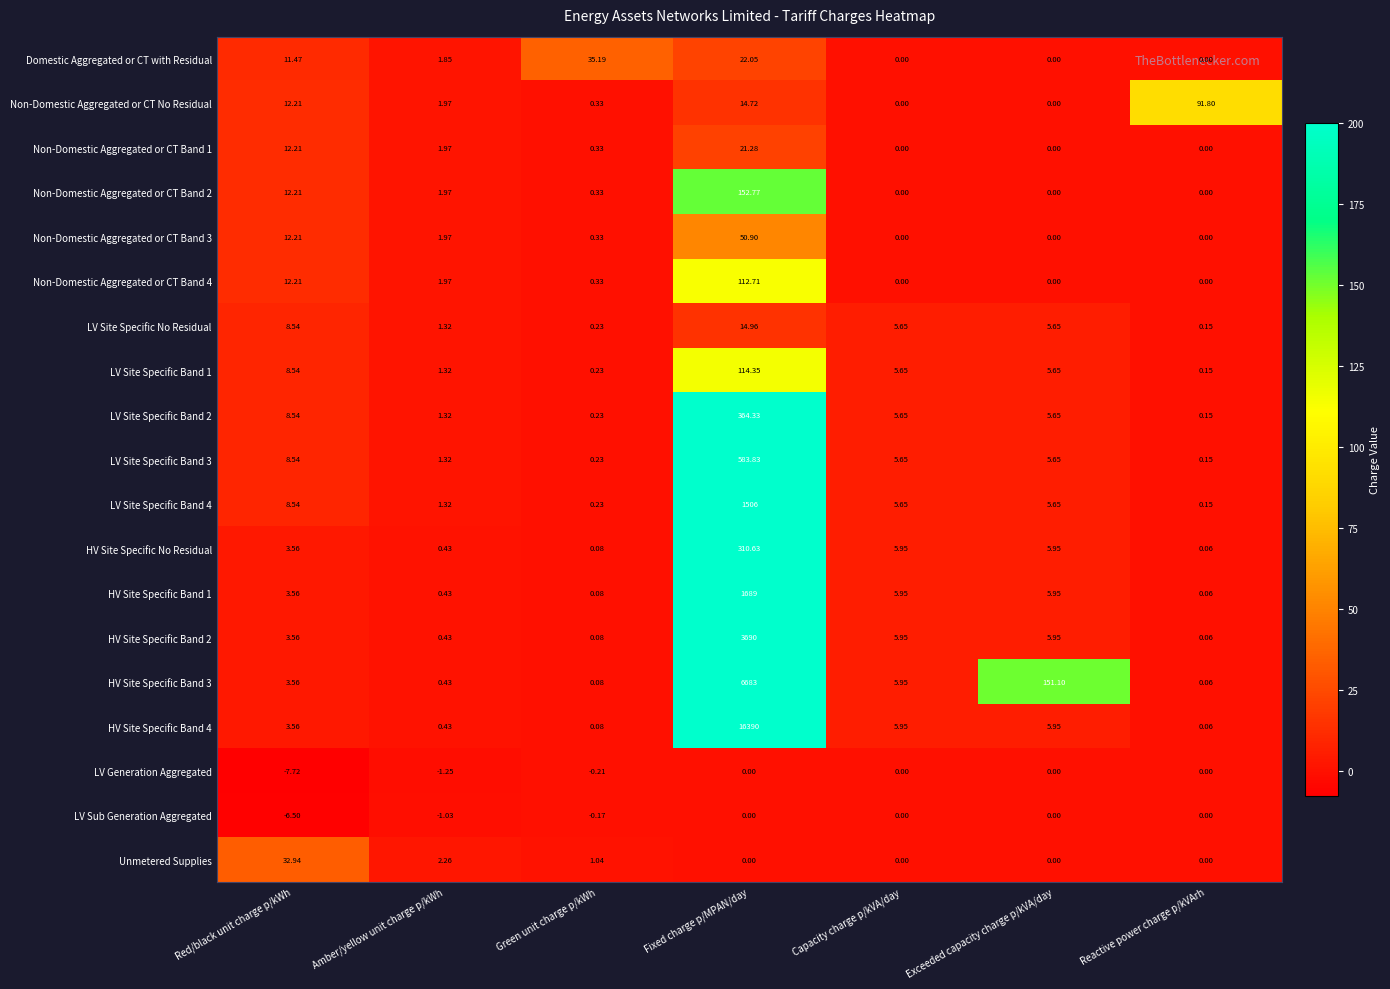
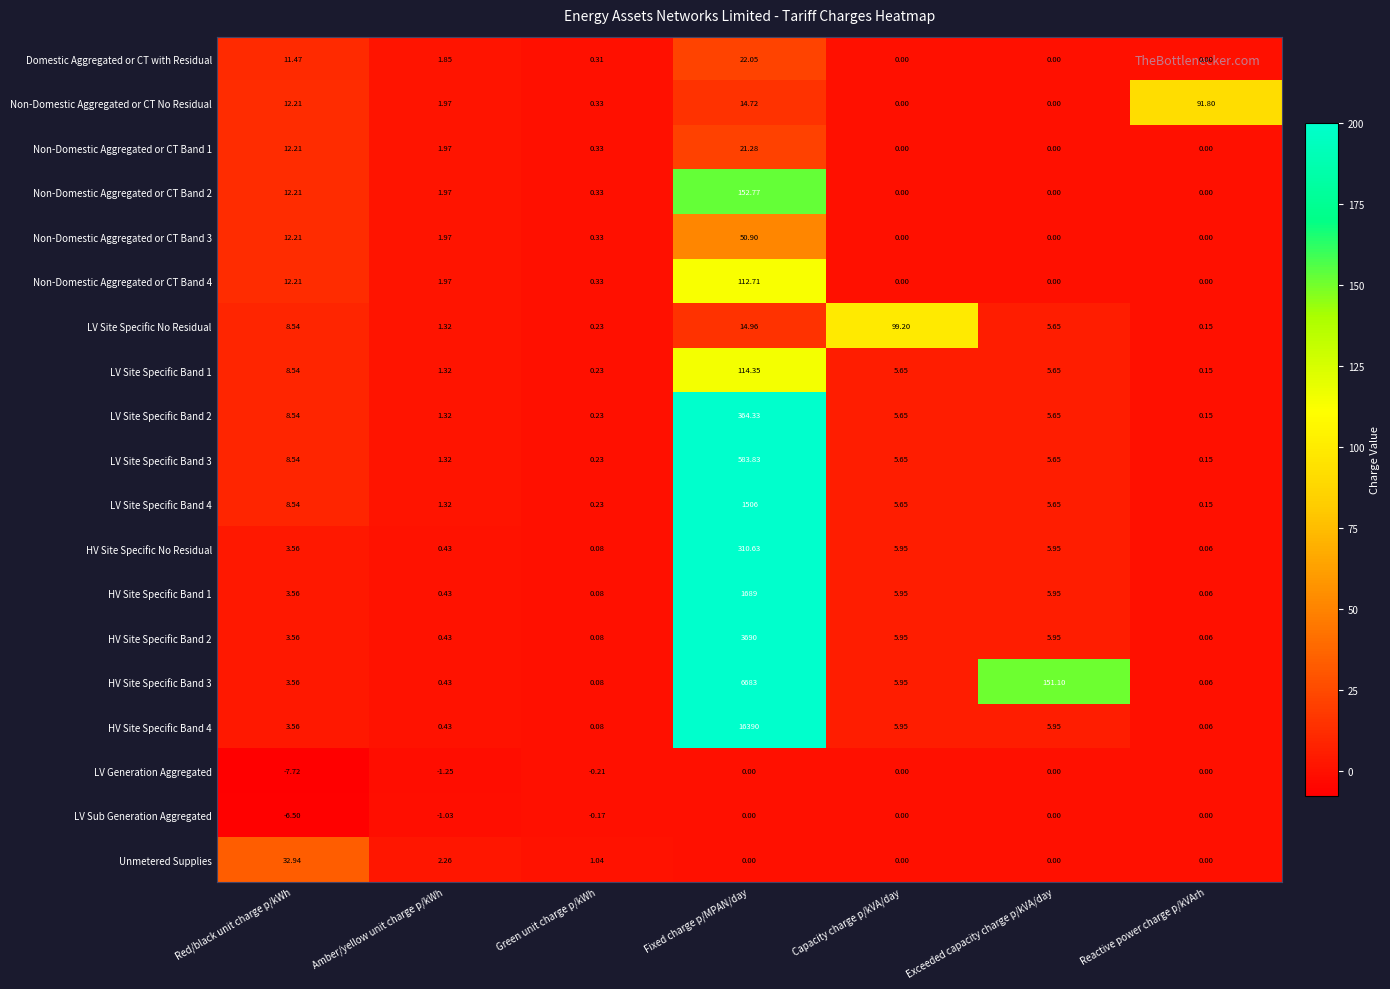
  {
    "Domestic Aggregated or CT with Residual": {
      "Red/black unit charge p/kWh": 11.47,
      "Amber/yellow unit charge p/kWh": 1.85,
-     "Green unit charge p/kWh": 35.19,
+     "Green unit charge p/kWh": 0.31,
      "Fixed charge p/MPAN/day": 22.05,
      "Capacity charge p/kVA/day": 0.00,
      "Exceeded capacity charge p/kVA/day": 0.00
    },
    "Non-Domestic Aggregated or CT No Residual": {
      "Red/black unit charge p/kWh": 12.21,
      "Amber/yellow unit charge p/kWh": 1.97,
      "Green unit charge p/kWh": 0.33,
      "Fixed charge p/MPAN/day": 14.72,
      "Capacity charge p/kVA/day": 0.00,
      "Exceeded capacity charge p/kVA/day": 0.00,
      "Reactive power charge p/kVArh": 91.80
    },
    "Non-Domestic Aggregated or CT Band 1": {
      "Red/black unit charge p/kWh": 12.21,
      "Amber/yellow unit charge p/kWh": 1.97,
      "Green unit charge p/kWh": 0.33,
      "Fixed charge p/MPAN/day": 21.28,
      "Capacity charge p/kVA/day": 0.00,
      "Exceeded capacity charge p/kVA/day": 0.00,
      "Reactive power charge p/kVArh": 0.00
    },
    "Non-Domestic Aggregated or CT Band 2": {
      "Red/black unit charge p/kWh": 12.21,
      "Amber/yellow unit charge p/kWh": 1.97,
      "Green unit charge p/kWh": 0.33,
      "Fixed charge p/MPAN/day": 152.77,
      "Capacity charge p/kVA/day": 0.00,
      "Exceeded capacity charge p/kVA/day": 0.00,
      "Reactive power charge p/kVArh": 0.00
    },
    "Non-Domestic Aggregated or CT Band 3": {
      "Red/black unit charge p/kWh": 12.21,
      "Amber/yellow unit charge p/kWh": 1.97,
      "Green unit charge p/kWh": 0.33,
      "Fixed charge p/MPAN/day": 50.90,
      "Capacity charge p/kVA/day": 0.00,
      "Exceeded capacity charge p/kVA/day": 0.00,
      "Reactive power charge p/kVArh": 0.00
    },
    "Non-Domestic Aggregated or CT Band 4": {
      "Red/black unit charge p/kWh": 12.21,
      "Amber/yellow unit charge p/kWh": 1.97,
      "Green unit charge p/kWh": 0.33,
      "Fixed charge p/MPAN/day": 112.71,
      "Capacity charge p/kVA/day": 0.00,
      "Exceeded capacity charge p/kVA/day": 0.00,
      "Reactive power charge p/kVArh": 0.00
    },
    "LV Site Specific No Residual": {
      "Red/black unit charge p/kWh": 8.54,
      "Amber/yellow unit charge p/kWh": 1.32,
      "Green unit charge p/kWh": 0.23,
      "Fixed charge p/MPAN/day": 14.96,
-     "Capacity charge p/kVA/day": 5.65,
+     "Capacity charge p/kVA/day": 99.20,
      "Exceeded capacity charge p/kVA/day": 5.65,
      "Reactive power charge p/kVArh": 0.15
    },
    "LV Site Specific Band 1": {
      "Red/black unit charge p/kWh": 8.54,
      "Amber/yellow unit charge p/kWh": 1.32,
      "Green unit charge p/kWh": 0.23,
      "Fixed charge p/MPAN/day": 114.35,
      "Capacity charge p/kVA/day": 5.65,
      "Exceeded capacity charge p/kVA/day": 5.65,
      "Reactive power charge p/kVArh": 0.15
    },
    "LV Site Specific Band 2": {
      "Red/black unit charge p/kWh": 8.54,
      "Amber/yellow unit charge p/kWh": 1.32,
      "Green unit charge p/kWh": 0.23,
      "Fixed charge p/MPAN/day": 364.33,
      "Capacity charge p/kVA/day": 5.65,
      "Exceeded capacity charge p/kVA/day": 5.65,
      "Reactive power charge p/kVArh": 0.15
    },
    "LV Site Specific Band 3": {
      "Red/black unit charge p/kWh": 8.54,
      "Amber/yellow unit charge p/kWh": 1.32,
      "Green unit charge p/kWh": 0.23,
      "Fixed charge p/MPAN/day": 583.83,
      "Capacity charge p/kVA/day": 5.65,
      "Exceeded capacity charge p/kVA/day": 5.65,
      "Reactive power charge p/kVArh": 0.15
    },
    "LV Site Specific Band 4": {
      "Red/black unit charge p/kWh": 8.54,
      "Amber/yellow unit charge p/kWh": 1.32,
      "Green unit charge p/kWh": 0.23,
      "Fixed charge p/MPAN/day": 1506,
      "Capacity charge p/kVA/day": 5.65,
      "Exceeded capacity charge p/kVA/day": 5.65,
      "Reactive power charge p/kVArh": 0.15
    },
    "HV Site Specific No Residual": {
      "Red/black unit charge p/kWh": 3.56,
      "Amber/yellow unit charge p/kWh": 0.43,
      "Green unit charge p/kWh": 0.08,
      "Fixed charge p/MPAN/day": 310.63,
      "Capacity charge p/kVA/day": 5.95,
      "Exceeded capacity charge p/kVA/day": 5.95,
      "Reactive power charge p/kVArh": 0.06
    },
    "HV Site Specific Band 1": {
      "Red/black unit charge p/kWh": 3.56,
      "Amber/yellow unit charge p/kWh": 0.43,
      "Green unit charge p/kWh": 0.08,
      "Fixed charge p/MPAN/day": 1689,
      "Capacity charge p/kVA/day": 5.95,
      "Exceeded capacity charge p/kVA/day": 5.95,
      "Reactive power charge p/kVArh": 0.06
    },
    "HV Site Specific Band 2": {
      "Red/black unit charge p/kWh": 3.56,
      "Amber/yellow unit charge p/kWh": 0.43,
      "Green unit charge p/kWh": 0.08,
      "Fixed charge p/MPAN/day": 3690,
      "Capacity charge p/kVA/day": 5.95,
      "Exceeded capacity charge p/kVA/day": 5.95,
      "Reactive power charge p/kVArh": 0.06
    },
    "HV Site Specific Band 3": {
      "Red/black unit charge p/kWh": 3.56,
      "Amber/yellow unit charge p/kWh": 0.43,
      "Green unit charge p/kWh": 0.08,
      "Fixed charge p/MPAN/day": 6683,
      "Capacity charge p/kVA/day": 5.95,
      "Exceeded capacity charge p/kVA/day": 151.10,
      "Reactive power charge p/kVArh": 0.06
    },
    "HV Site Specific Band 4": {
      "Red/black unit charge p/kWh": 3.56,
      "Amber/yellow unit charge p/kWh": 0.43,
      "Green unit charge p/kWh": 0.08,
      "Fixed charge p/MPAN/day": 16390,
      "Capacity charge p/kVA/day": 5.95,
      "Exceeded capacity charge p/kVA/day": 5.95,
      "Reactive power charge p/kVArh": 0.06
    },
    "LV Generation Aggregated": {
      "Red/black unit charge p/kWh": -7.72,
      "Amber/yellow unit charge p/kWh": -1.25,
      "Green unit charge p/kWh": -0.21,
      "Fixed charge p/MPAN/day": 0.00,
      "Capacity charge p/kVA/day": 0.00,
      "Exceeded capacity charge p/kVA/day": 0.00,
      "Reactive power charge p/kVArh": 0.00
    },
    "LV Sub Generation Aggregated": {
      "Red/black unit charge p/kWh": -6.50,
      "Amber/yellow unit charge p/kWh": -1.03,
      "Green unit charge p/kWh": -0.17,
      "Fixed charge p/MPAN/day": 0.00,
      "Capacity charge p/kVA/day": 0.00,
      "Exceeded capacity charge p/kVA/day": 0.00,
      "Reactive power charge p/kVArh": 0.00
    },
    "Unmetered Supplies": {
      "Red/black unit charge p/kWh": 32.94,
      "Amber/yellow unit charge p/kWh": 2.26,
      "Green unit charge p/kWh": 1.04,
      "Fixed charge p/MPAN/day": 0.00,
      "Capacity charge p/kVA/day": 0.00,
      "Exceeded capacity charge p/kVA/day": 0.00,
      "Reactive power charge p/kVArh": 0.00
    }
  }
